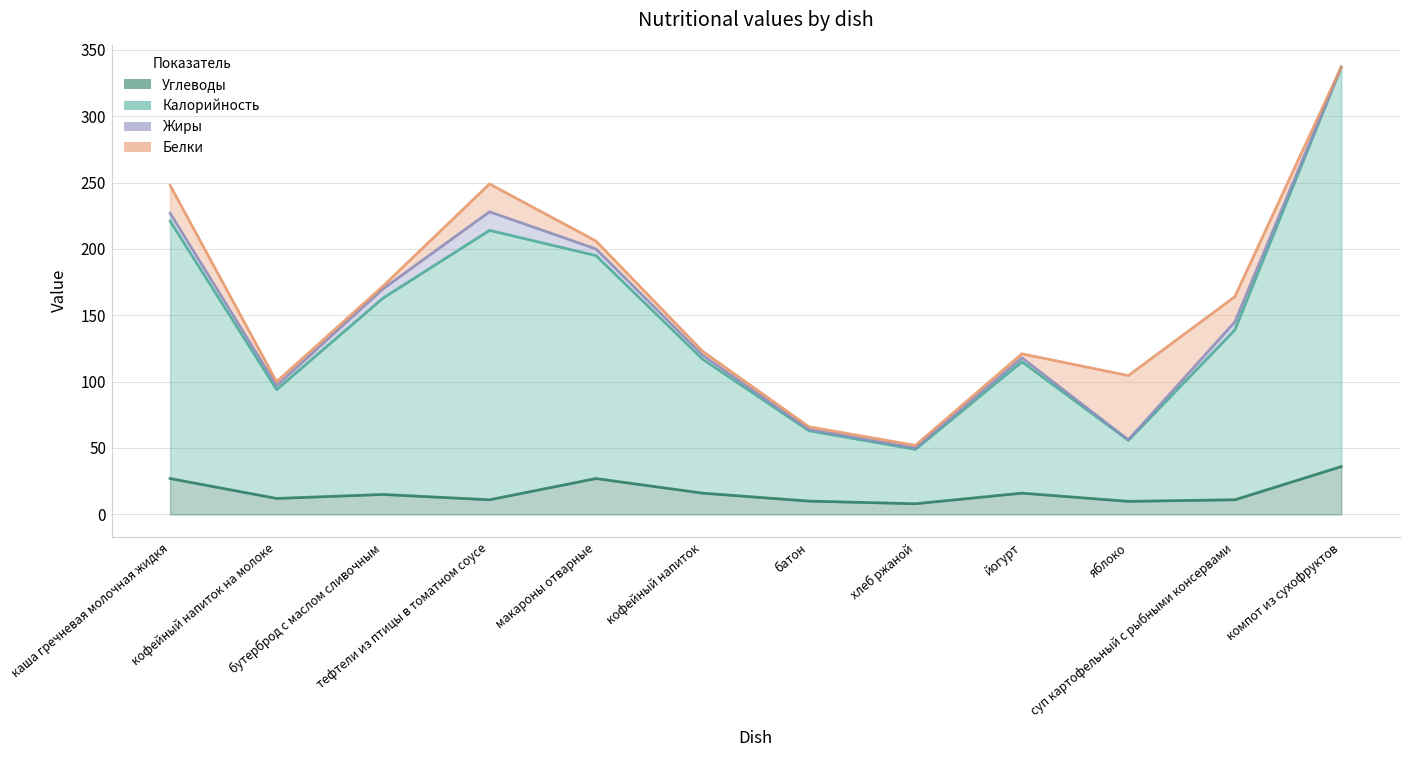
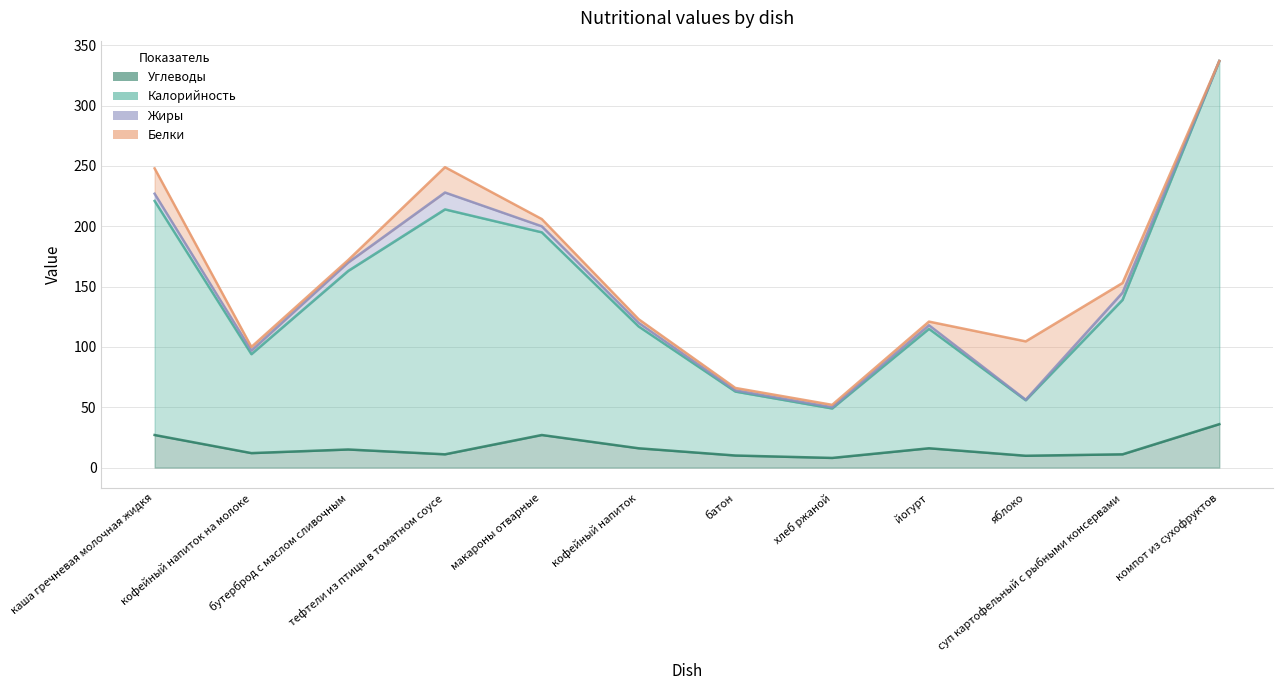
  {
    "Белки": {
      "каша гречневая молочная жидкя": 21,
      "кофейный напиток на молоке": 3,
      "тефтели из птицы в томатном соусе": 21,
      "макароны отварные": 6,
      "кофейный напиток": 3,
      "йогурт": 3,
      "яблоко": 48,
-     "суп картофельный с рыбными консервами": 19
+     "суп картофельный с рыбными консервами": 8
    }
  }
